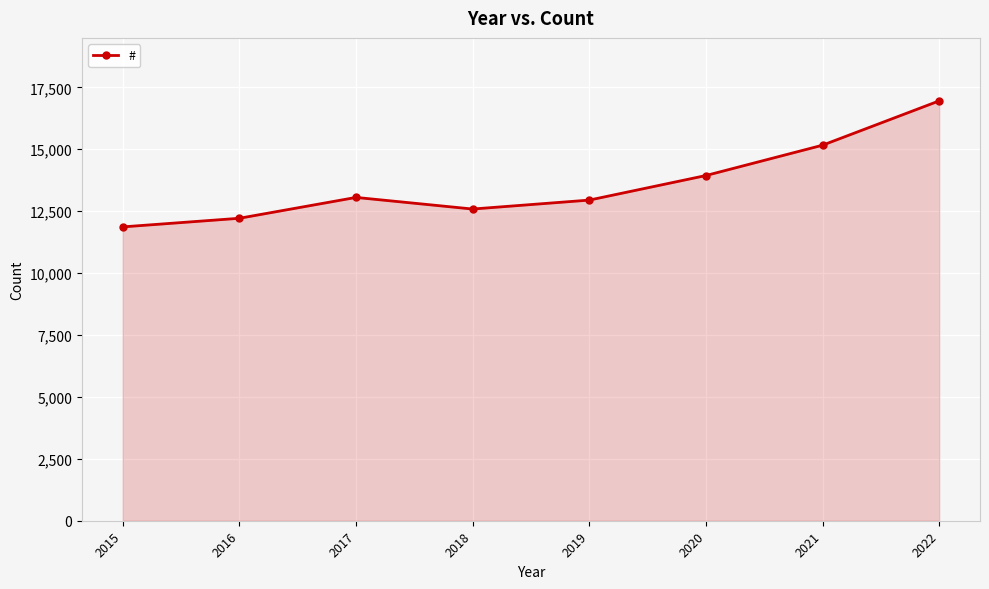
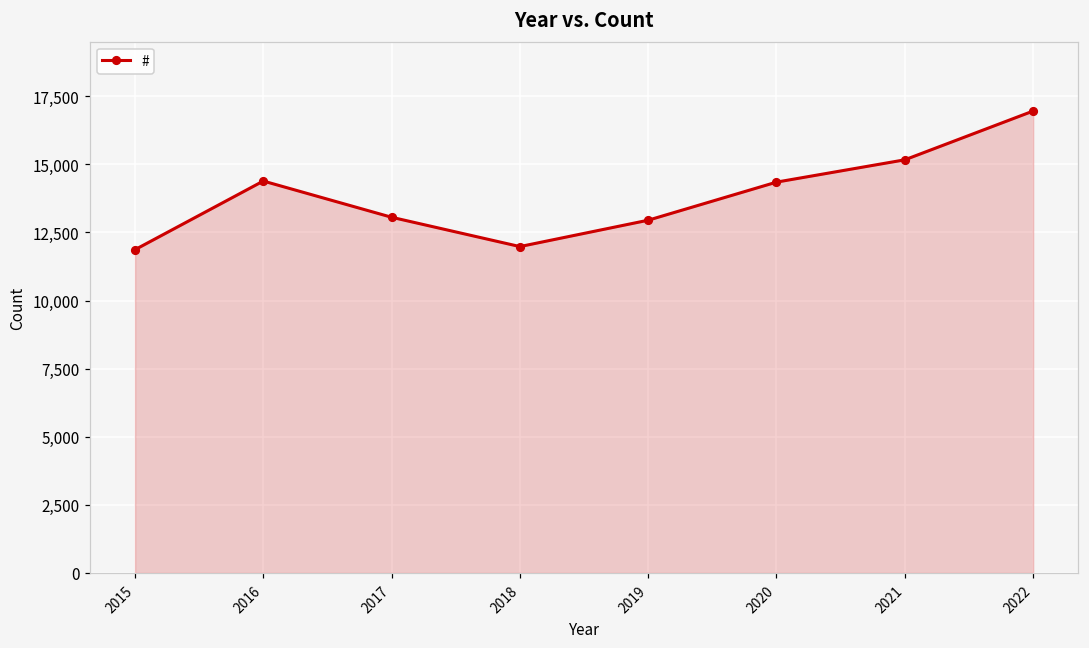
  {
    "2015": "11,900",
-   "2016": "12,200",
+   "2016": "14,400",
    "2017": "13,100",
-   "2018": "12,600",
+   "2018": "12,000",
    "2019": "12,900",
-   "2020": "13,900",
+   "2020": "14,300",
    "2021": "15,200",
    "2022": "17,000"
  }
